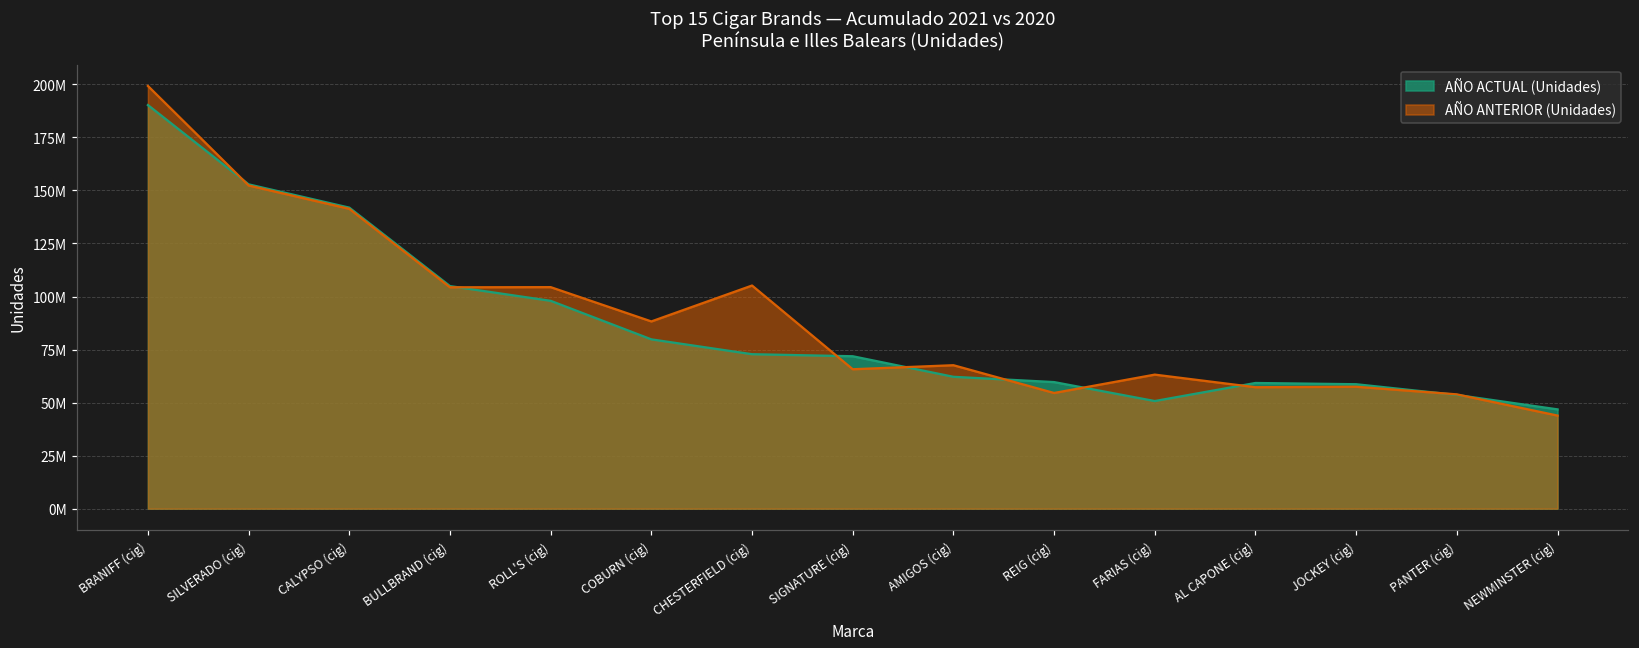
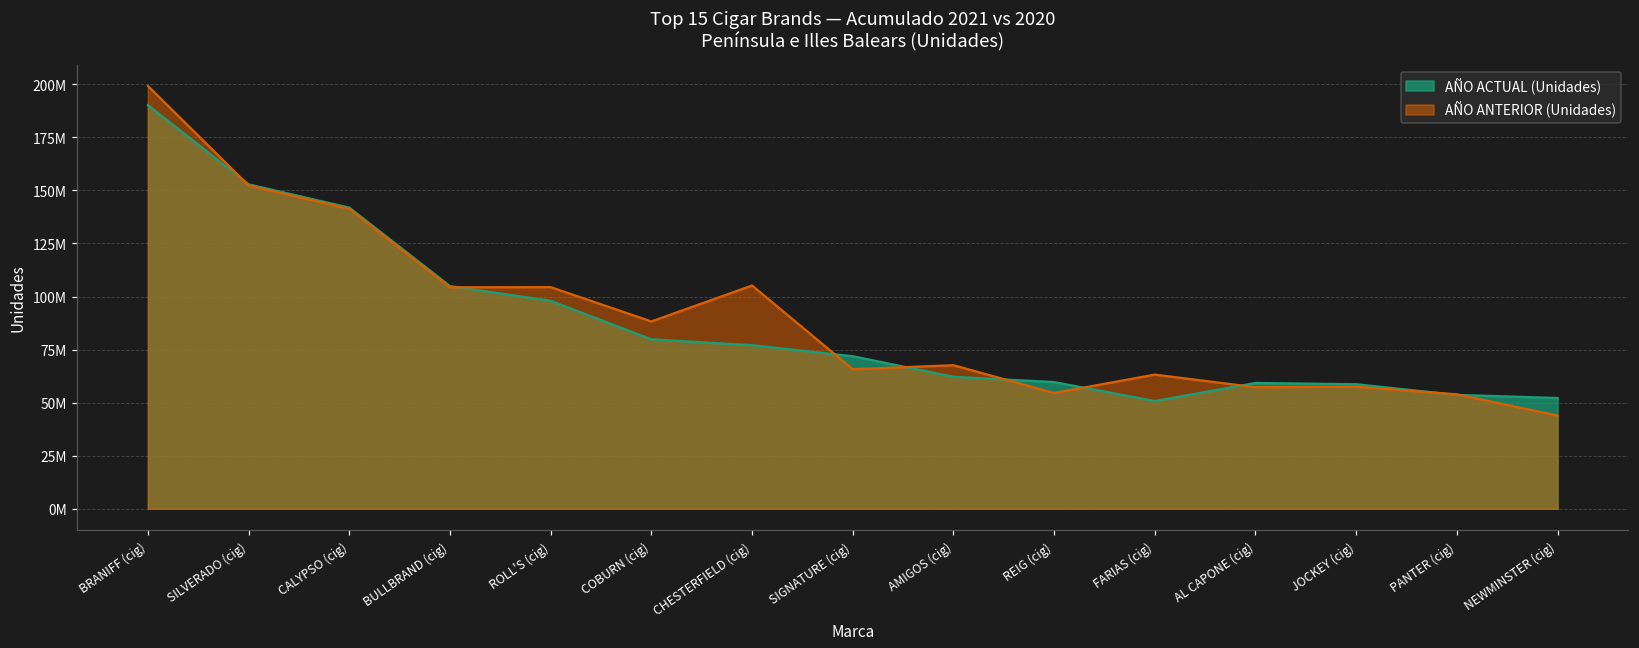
  {
    "AÑO ACTUAL (Unidades)": {
      "BRANIFF (cig)": 190000000,
      "ROLL'S (cig)": 98000000,
      "COBURN (cig)": 80000000,
-     "CHESTERFIELD (cig)": 73000000,
+     "CHESTERFIELD (cig)": 77000000,
      "SIGNATURE (cig)": 72000000,
      "AMIGOS (cig)": 62000000,
      "REIG (cig)": 60000000,
      "FARIAS (cig)": 51000000,
      "AL CAPONE (cig)": 59000000,
-     "NEWMINSTER (cig)": 47000000
+     "NEWMINSTER (cig)": 52000000
    },
    "AÑO ANTERIOR (Unidades)": {
      "BRANIFF (cig)": 199000000,
      "ROLL'S (cig)": 104000000,
      "COBURN (cig)": 88000000,
      "CHESTERFIELD (cig)": 105000000,
      "SIGNATURE (cig)": 66000000,
      "AMIGOS (cig)": 68000000,
      "REIG (cig)": 55000000,
      "FARIAS (cig)": 63000000,
      "AL CAPONE (cig)": 57000000,
      "NEWMINSTER (cig)": 44000000
    }
  }
